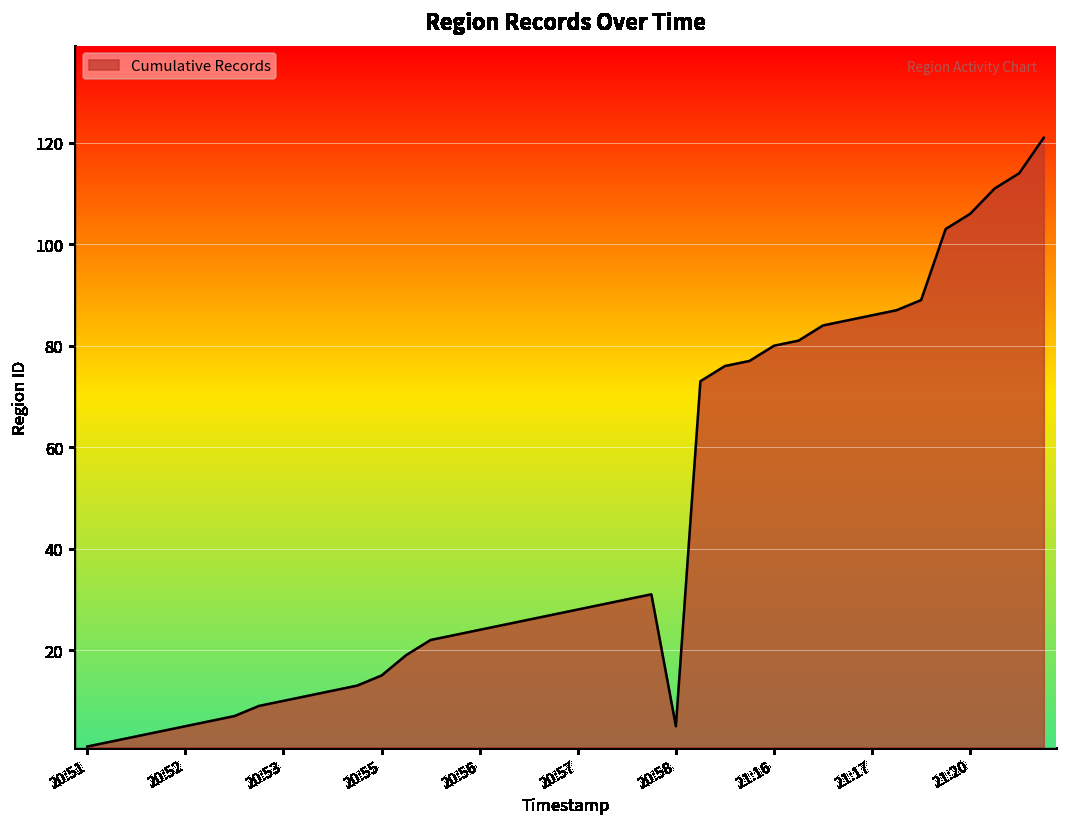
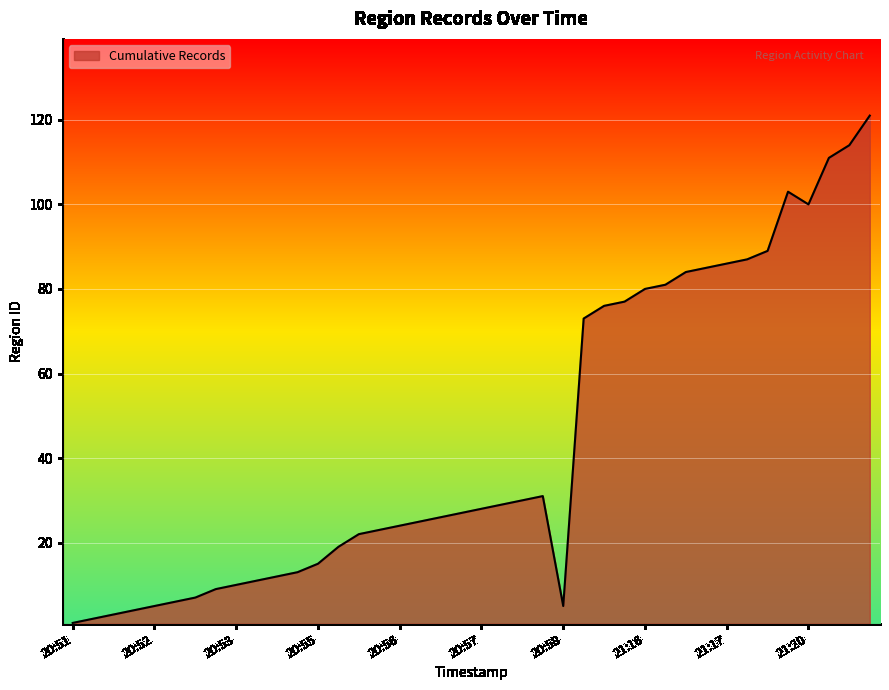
  {
    "20:51": 1,
    "20:58": 5,
-   "21:20": 106
+   "21:20": 100
  }
